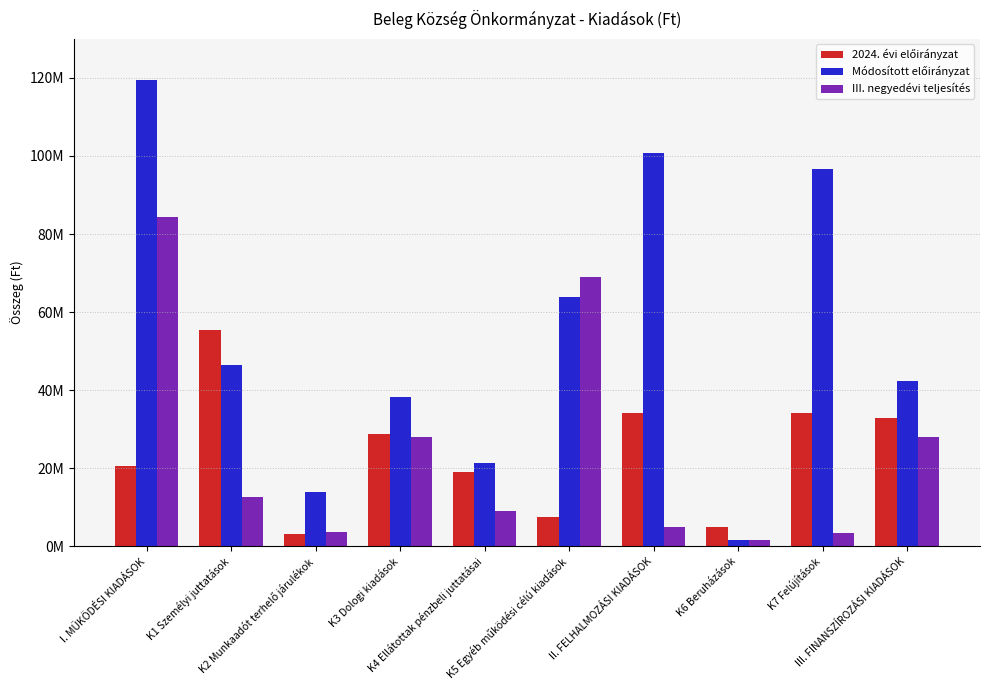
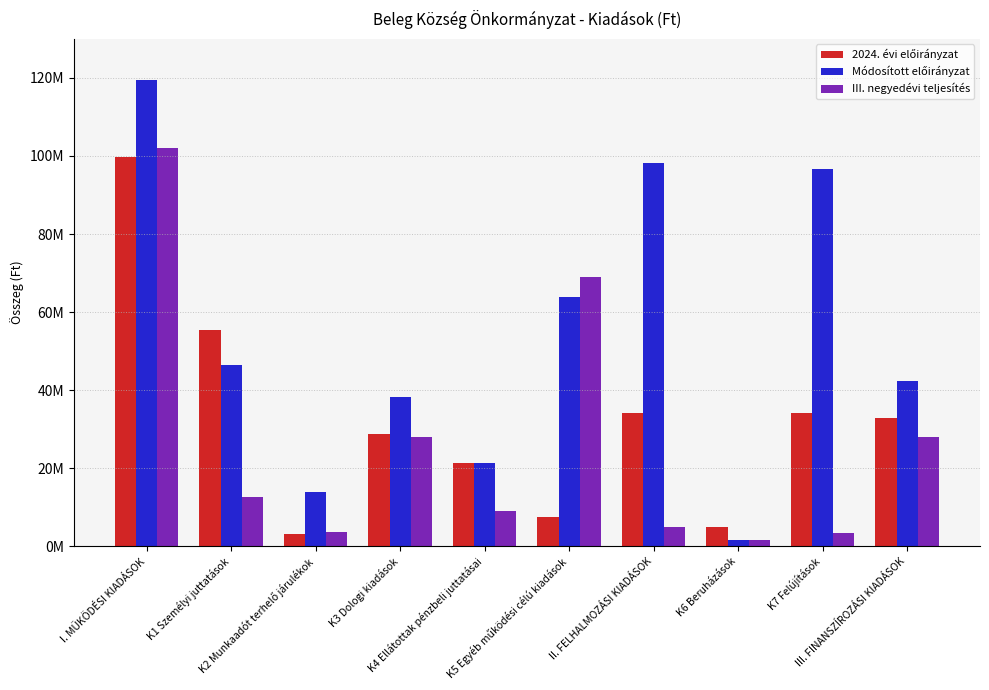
  {
    "2024. évi előirányzat": {
-     "I. MŰKÖDÉSI KIADÁSOK": 21000000,
+     "I. MŰKÖDÉSI KIADÁSOK": 100000000,
      "K1 Személyi juttatások": 55000000,
      "K2 Munkaadót terhelő járulékok": 3000000,
      "K3 Dologi kiadások": 29000000,
-     "K4 Ellátottak pénzbeli juttatásai": 19000000,
+     "K4 Ellátottak pénzbeli juttatásai": 21000000,
      "K5 Egyéb működési célú kiadások": 8000000,
      "II. FELHALMOZÁSI KIADÁSOK": 34000000,
      "K6 Beruházások": 5000000,
      "K7 Felújítások": 34000000,
      "III. FINANSZÍROZÁSI KIADÁSOK": 33000000
    },
    "Módosított előirányzat": {
      "I. MŰKÖDÉSI KIADÁSOK": 119000000,
      "K1 Személyi juttatások": 46000000,
      "K2 Munkaadót terhelő járulékok": 14000000,
      "K3 Dologi kiadások": 38000000,
      "K4 Ellátottak pénzbeli juttatásai": 21000000,
      "K5 Egyéb működési célú kiadások": 64000000,
-     "II. FELHALMOZÁSI KIADÁSOK": 101000000,
+     "II. FELHALMOZÁSI KIADÁSOK": 98000000,
      "K6 Beruházások": 2000000,
      "K7 Felújítások": 97000000,
      "III. FINANSZÍROZÁSI KIADÁSOK": 42000000
    },
    "III. negyedévi teljesítés": {
-     "I. MŰKÖDÉSI KIADÁSOK": 84000000,
+     "I. MŰKÖDÉSI KIADÁSOK": 102000000,
      "K1 Személyi juttatások": 13000000,
      "K2 Munkaadót terhelő járulékok": 4000000,
      "K3 Dologi kiadások": 28000000,
      "K4 Ellátottak pénzbeli juttatásai": 9000000,
      "K5 Egyéb működési célú kiadások": 69000000,
      "II. FELHALMOZÁSI KIADÁSOK": 5000000,
      "K6 Beruházások": 2000000,
      "K7 Felújítások": 3000000,
      "III. FINANSZÍROZÁSI KIADÁSOK": 28000000
    }
  }
